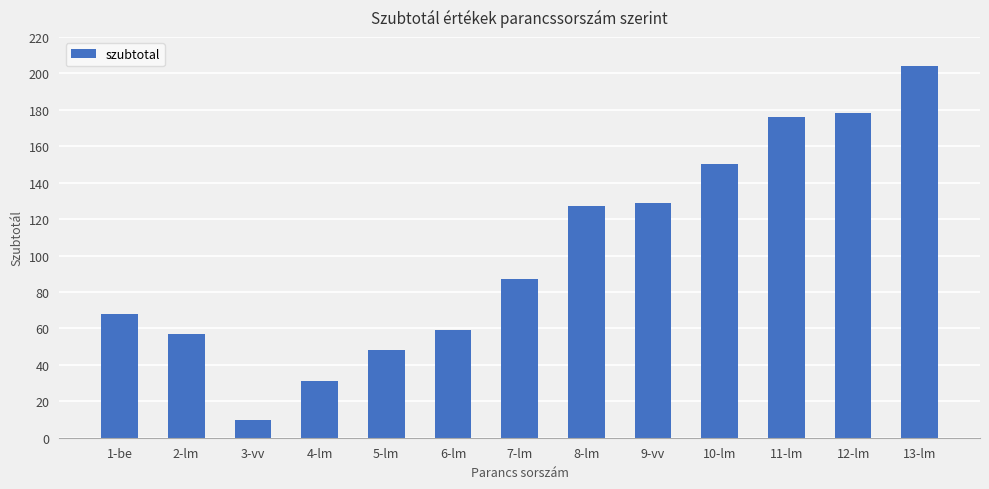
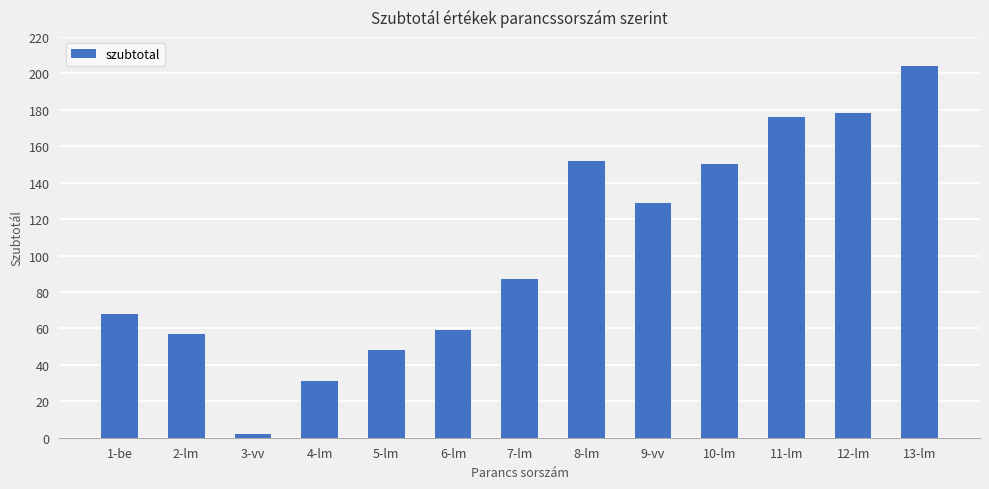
  {
    "1-be": 68,
    "2-lm": 57,
-   "3-vv": 10,
+   "3-vv": 2,
    "4-lm": 31,
    "5-lm": 48,
    "6-lm": 59,
    "7-lm": 87,
-   "8-lm": 127,
+   "8-lm": 152,
    "9-vv": 129,
    "10-lm": 150,
    "11-lm": 176,
    "12-lm": 178,
    "13-lm": 204
  }
